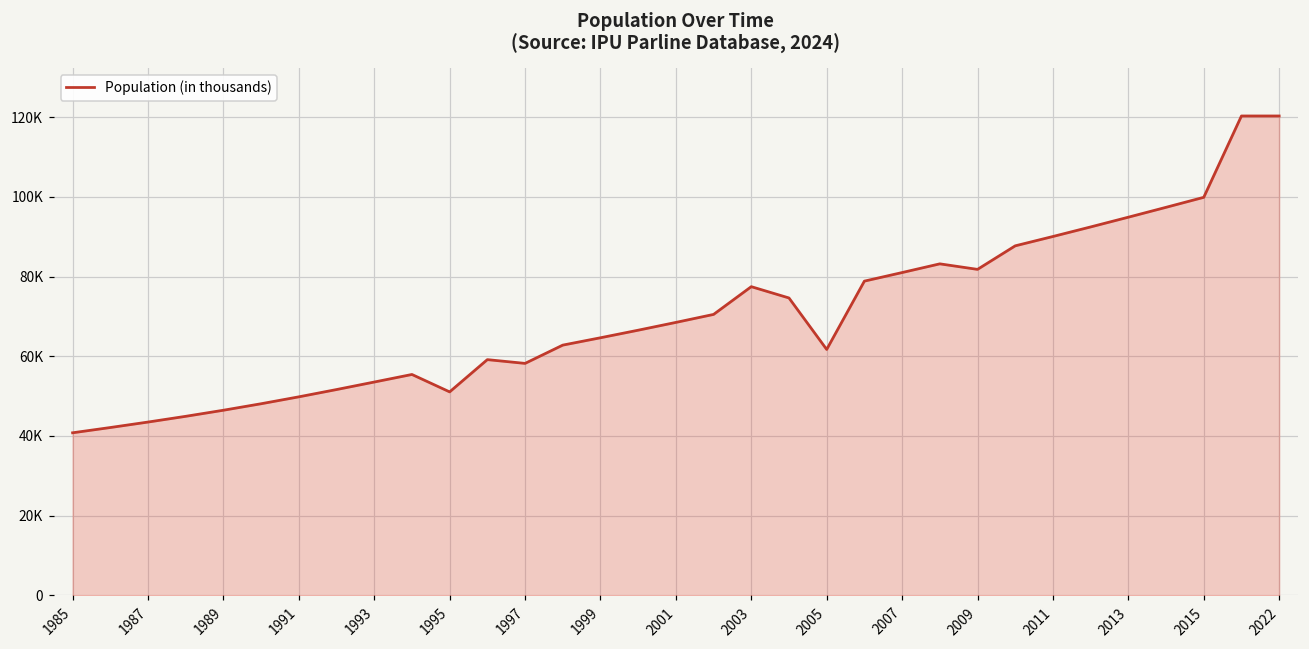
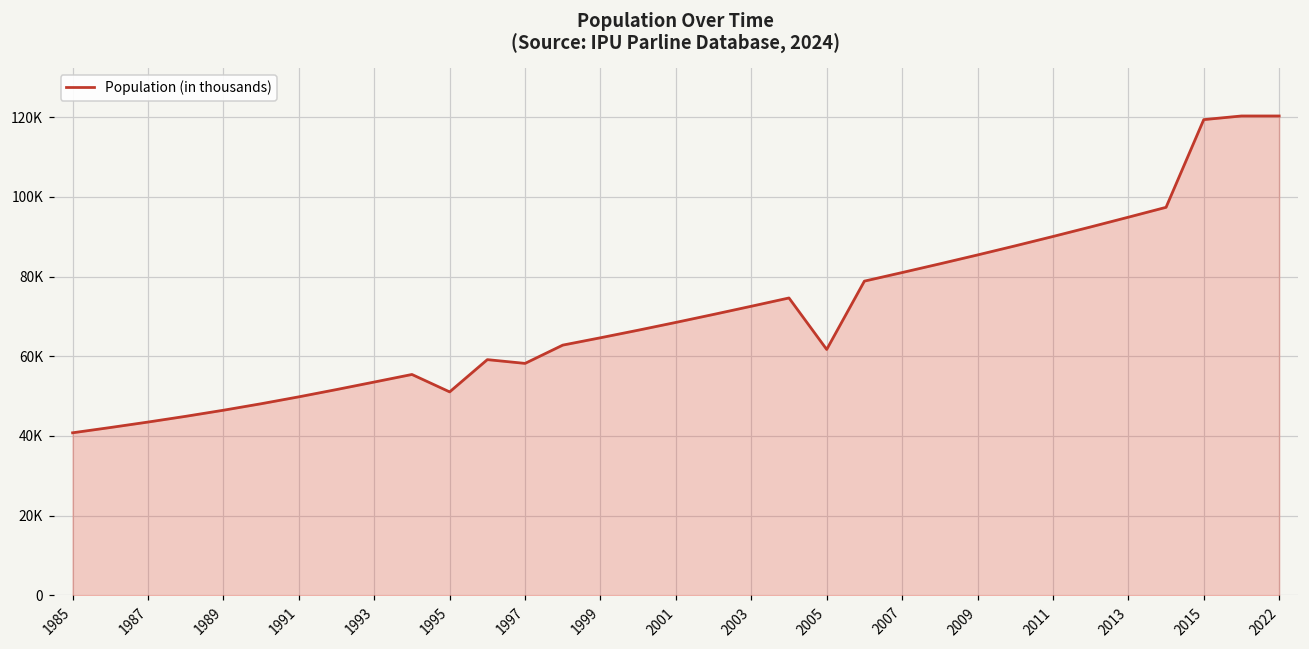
  {
    "1985": 41000,
    "1987": 43000,
    "1989": 46000,
    "1991": 50000,
    "1993": 54000,
    "1995": 51000,
    "1997": 58000,
    "1999": 65000,
    "2001": 68000,
-   "2003": 77000,
+   "2003": 73000,
    "2005": 62000,
    "2007": 81000,
-   "2009": 82000,
+   "2009": 85000,
    "2011": 90000,
    "2013": 95000,
-   "2015": 100000,
+   "2015": 119000,
    "2022": 120000
  }
